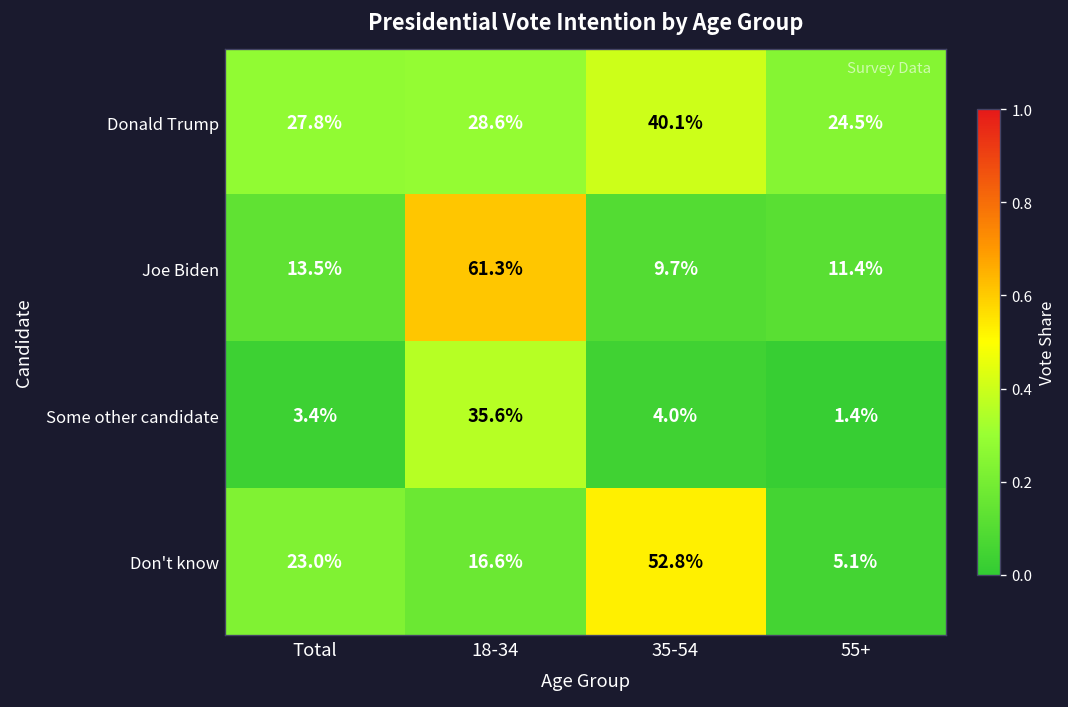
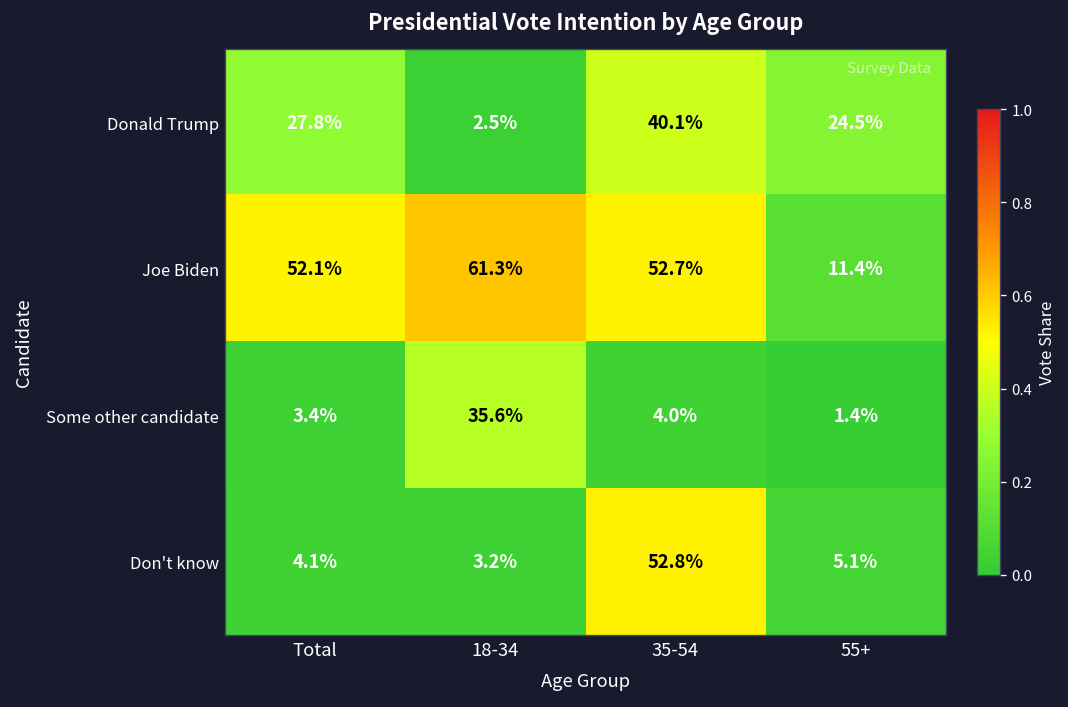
  {
    "Donald Trump": {
      "Total": "27.8%",
-     "18-34": "28.6%",
+     "18-34": "2.5%",
      "35-54": "40.1%"
    },
    "Joe Biden": {
-     "Total": "13.5%",
+     "Total": "52.1%",
      "18-34": "61.3%",
-     "35-54": "9.7%",
+     "35-54": "52.7%",
      "55+": "11.4%"
    },
    "Some other candidate": {
      "Total": "3.4%",
      "18-34": "35.6%",
      "35-54": "4.0%",
      "55+": "1.4%"
    },
    "Don't know": {
-     "Total": "23.0%",
-     "18-34": "16.6%",
+     "Total": "4.1%",
+     "18-34": "3.2%",
      "35-54": "52.8%",
      "55+": "5.1%"
    }
  }
